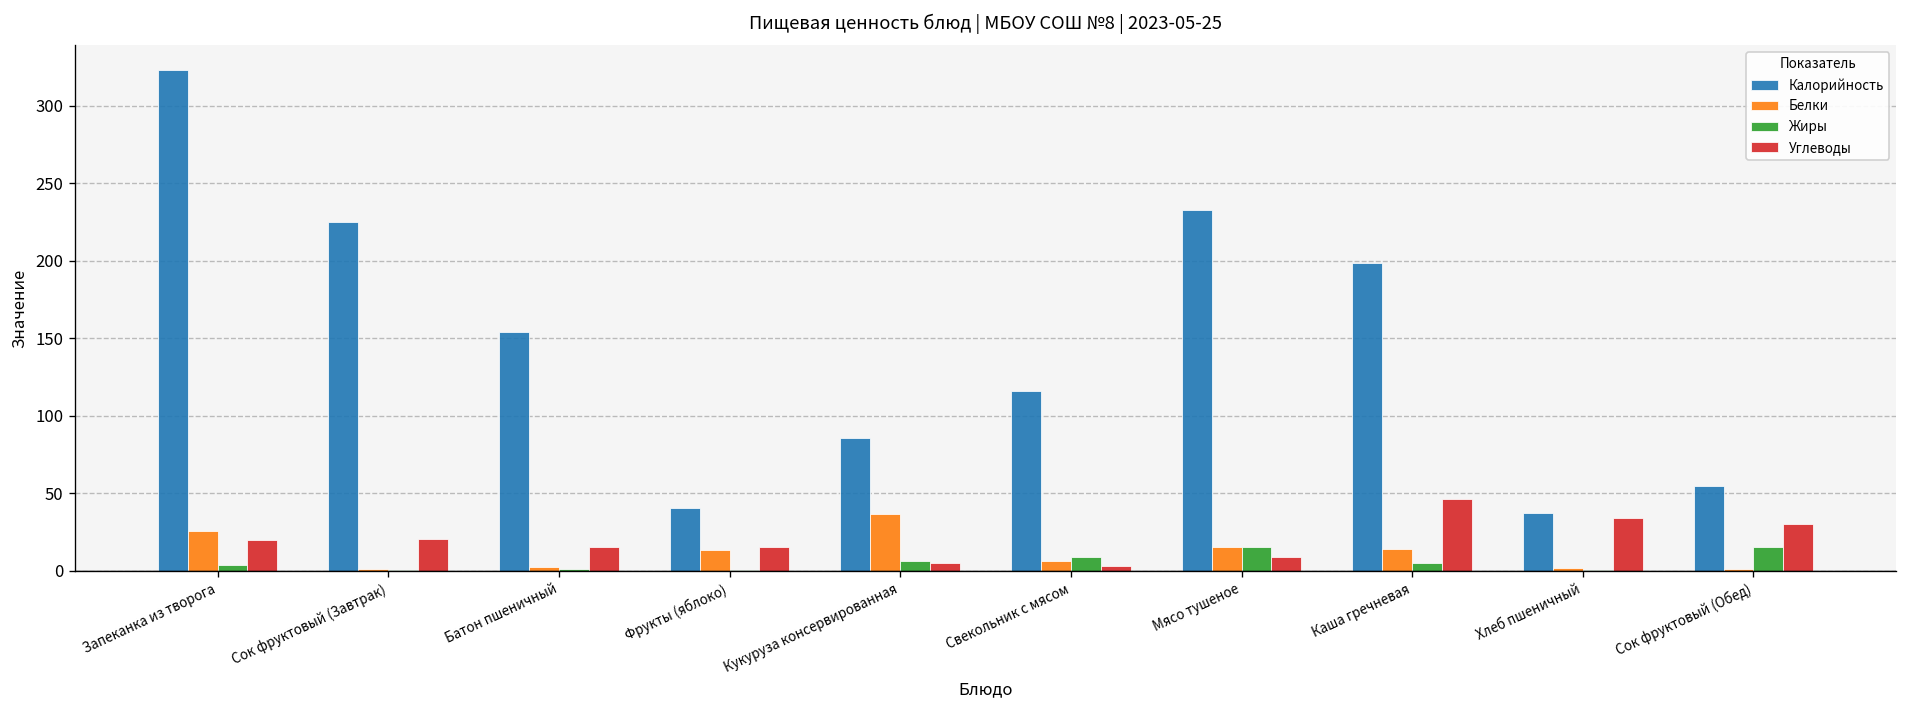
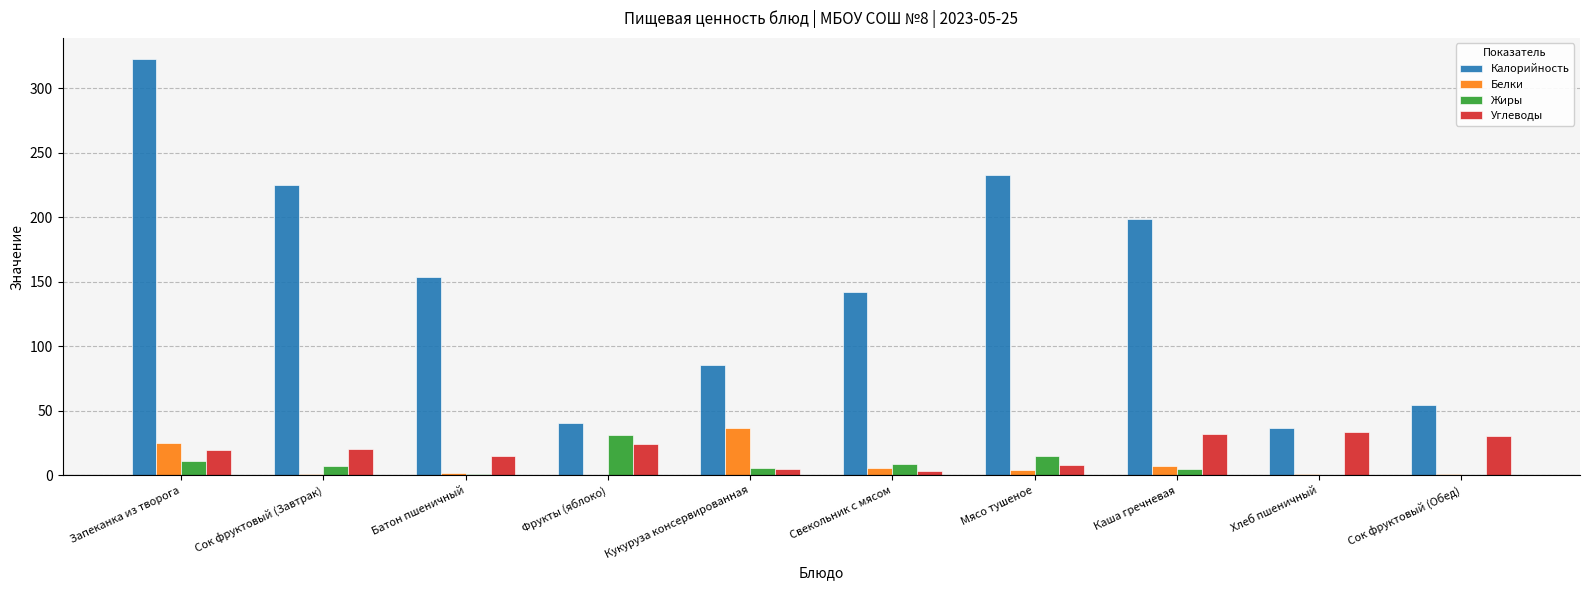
  {
    "Калорийность": {
      "Запеканка из творога": 323,
      "Сок фруктовый (Завтрак)": 225,
      "Батон пшеничный": 154,
      "Фрукты (яблоко)": 40,
      "Кукуруза консервированная": 86,
-     "Свекольник с мясом": 116,
+     "Свекольник с мясом": 142,
      "Мясо тушеное": 232,
      "Каша гречневая": 199,
      "Хлеб пшеничный": 37,
      "Сок фруктовый (Обед)": 54
    },
    "Белки": {
      "Запеканка из творога": 25,
      "Батон пшеничный": 2,
-     "Фрукты (яблоко)": 13,
+     "Фрукты (яблоко)": 1,
      "Кукуруза консервированная": 36,
      "Свекольник с мясом": 6,
-     "Мясо тушеное": 16,
-     "Каша гречневая": 14
+     "Мясо тушеное": 4,
+     "Каша гречневая": 7
    },
    "Жиры": {
-     "Запеканка из творога": 4,
-     "Сок фруктовый (Завтрак)": 0,
-     "Фрукты (яблоко)": 0,
+     "Запеканка из творога": 11,
+     "Сок фруктовый (Завтрак)": 7,
+     "Фрукты (яблоко)": 31,
      "Кукуруза консервированная": 6,
      "Свекольник с мясом": 9,
      "Мясо тушеное": 15,
      "Каша гречневая": 5,
-     "Сок фруктовый (Обед)": 15
+     "Сок фруктовый (Обед)": 0
    },
    "Углеводы": {
      "Запеканка из творога": 20,
      "Сок фруктовый (Завтрак)": 20,
      "Батон пшеничный": 15,
-     "Фрукты (яблоко)": 15,
+     "Фрукты (яблоко)": 25,
      "Кукуруза консервированная": 5,
      "Свекольник с мясом": 3,
      "Мясо тушеное": 8,
-     "Каша гречневая": 46,
+     "Каша гречневая": 32,
      "Хлеб пшеничный": 34,
      "Сок фруктовый (Обед)": 30
    }
  }
